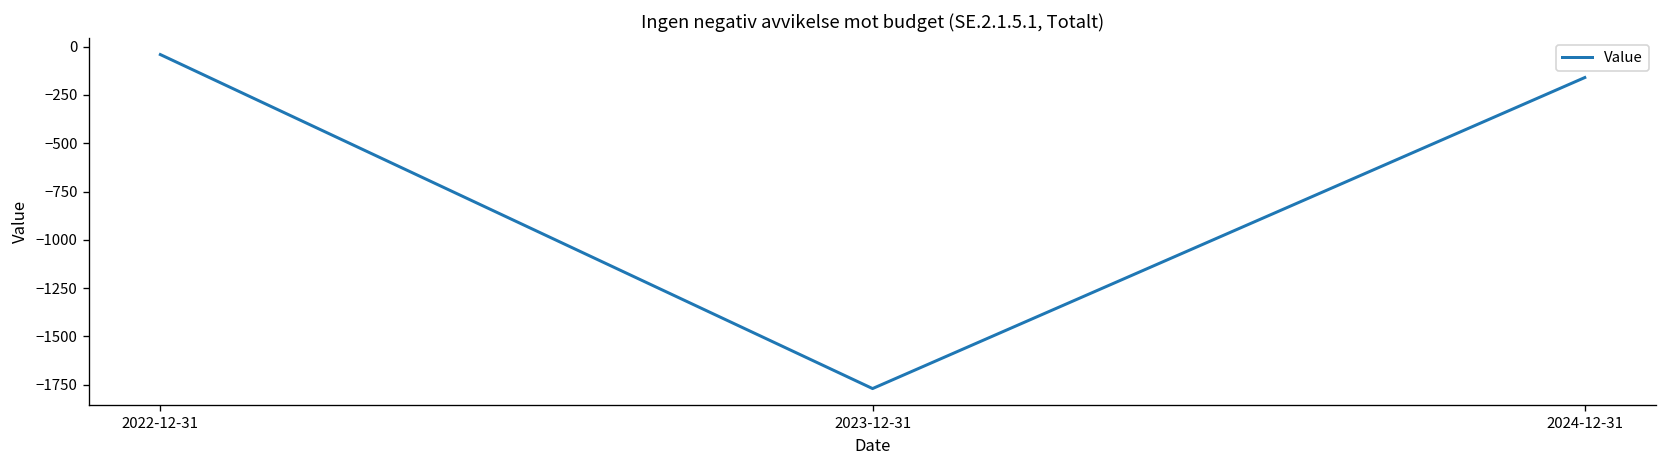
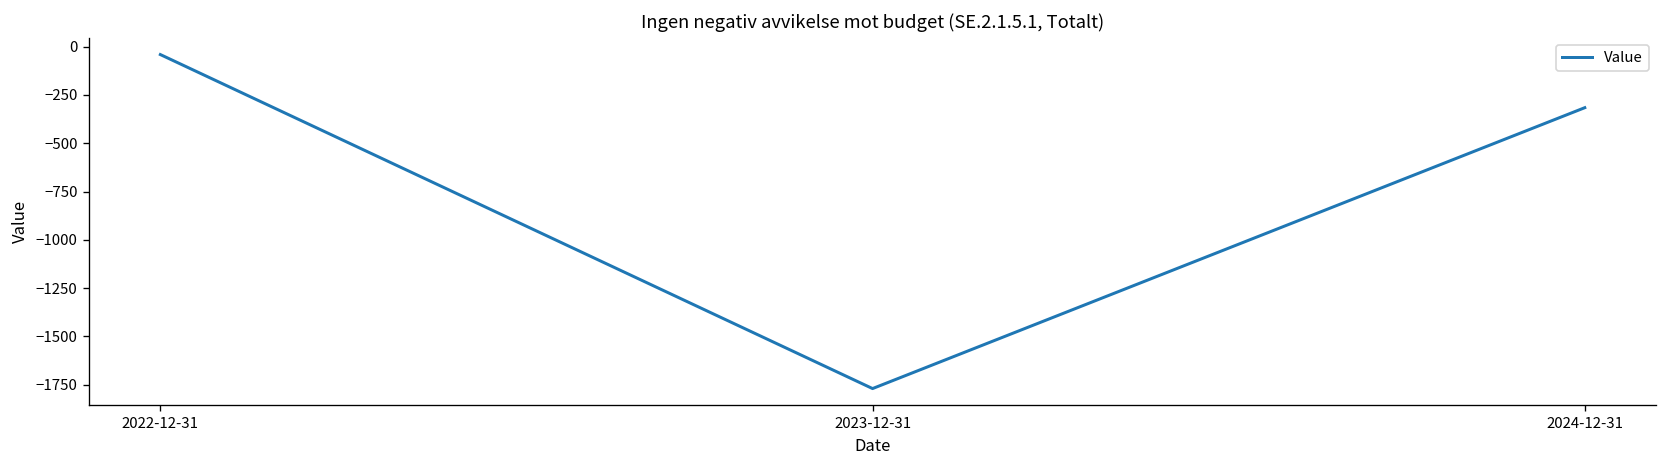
  {
    "2022-12-31": -40,
    "2023-12-31": -1770,
-   "2024-12-31": -160
+   "2024-12-31": -320
  }
